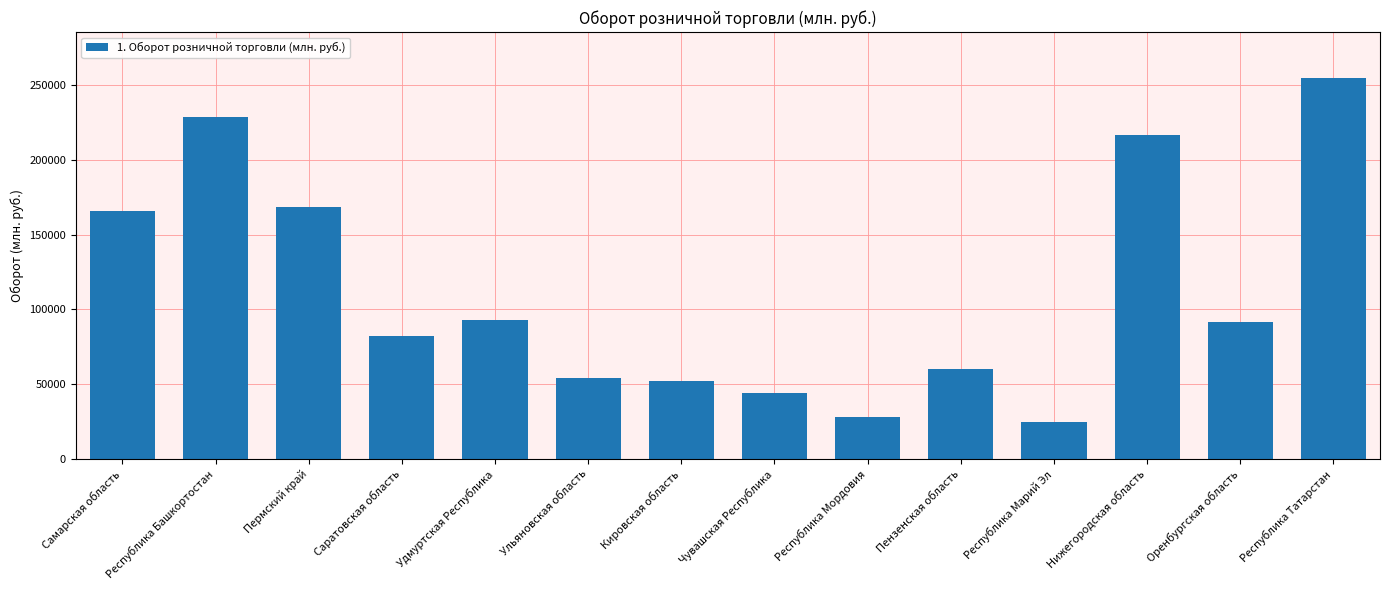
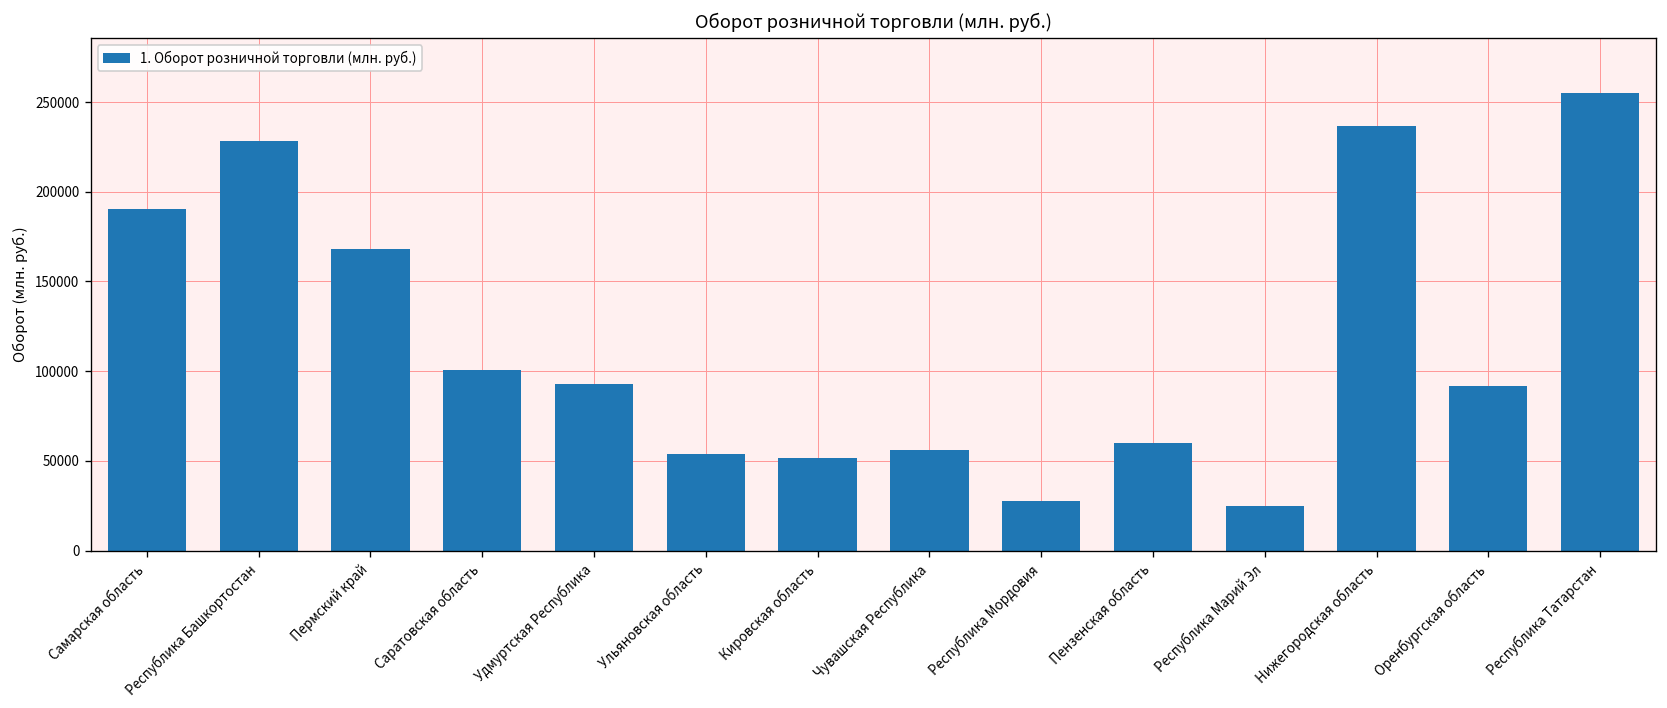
  {
-   "Самарская область": 166000,
+   "Самарская область": 190000,
    "Республика Башкортостан": 228000,
    "Пермский край": 168000,
-   "Саратовская область": 82000,
+   "Саратовская область": 101000,
    "Удмуртская Республика": 93000,
    "Ульяновская область": 54000,
    "Кировская область": 52000,
-   "Чувашская Республика": 44000,
+   "Чувашская Республика": 56000,
    "Республика Мордовия": 28000,
    "Пензенская область": 60000,
    "Республика Марий Эл": 25000,
-   "Нижегородская область": 217000,
+   "Нижегородская область": 237000,
    "Оренбургская область": 92000,
    "Республика Татарстан": 255000
  }
